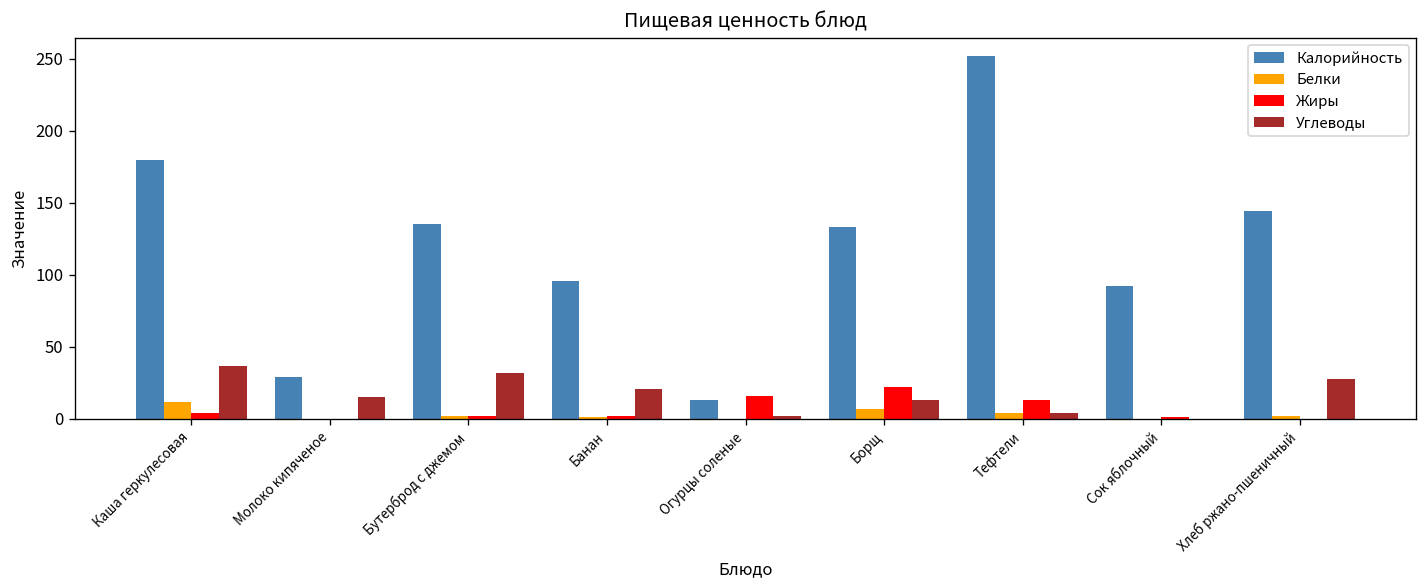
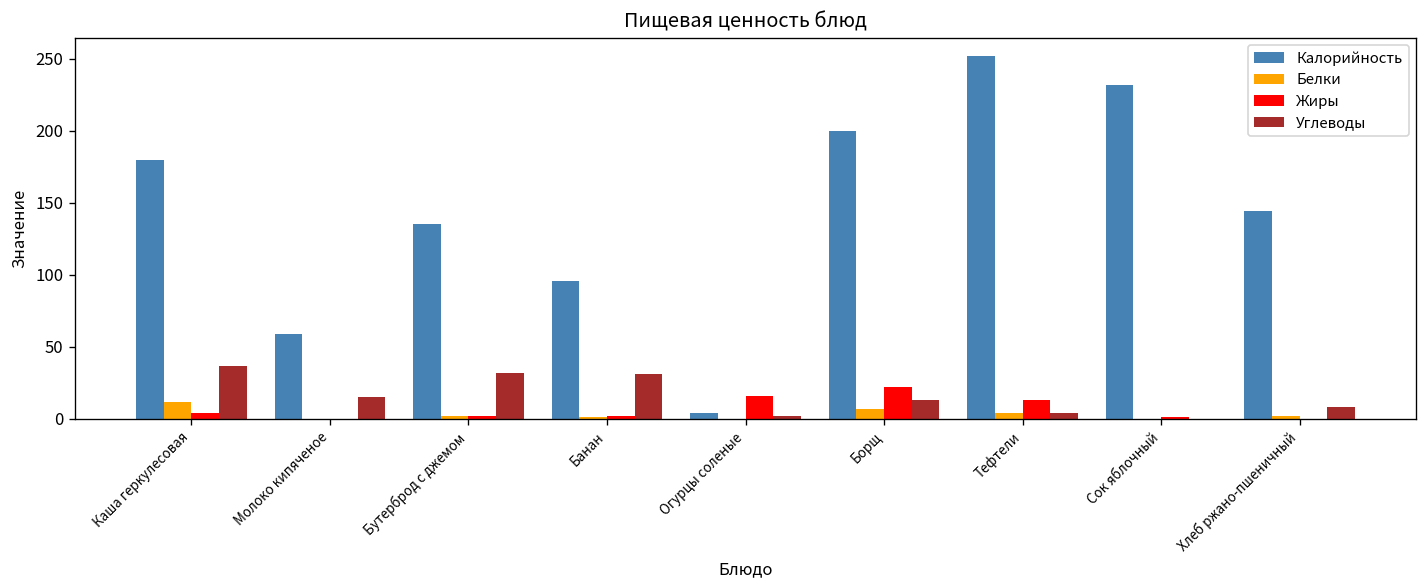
  {
    "Калорийность": {
      "Каша геркулесовая": 180,
-     "Молоко кипяченое": 29,
+     "Молоко кипяченое": 59,
      "Бутерброд с джемом": 135,
      "Банан": 96,
-     "Огурцы соленые": 13,
-     "Борщ": 134,
+     "Огурцы соленые": 4,
+     "Борщ": 200,
      "Тефтели": 252,
-     "Сок яблочный": 92,
+     "Сок яблочный": 232,
      "Хлеб ржано-пшеничный": 144
    },
    "Белки": {
      "Каша геркулесовая": 12,
      "Молоко кипяченое": 0,
      "Огурцы соленые": 0,
      "Борщ": 7,
      "Тефтели": 4,
      "Сок яблочный": 0
    },
    "Жиры": {
      "Каша геркулесовая": 4,
      "Молоко кипяченое": 0,
      "Огурцы соленые": 16,
      "Борщ": 22,
      "Тефтели": 13,
      "Хлеб ржано-пшеничный": 0
    },
    "Углеводы": {
      "Каша геркулесовая": 37,
      "Молоко кипяченое": 15,
      "Бутерброд с джемом": 32,
-     "Банан": 21,
+     "Банан": 31,
      "Борщ": 13,
      "Тефтели": 4,
      "Сок яблочный": 0,
-     "Хлеб ржано-пшеничный": 28
+     "Хлеб ржано-пшеничный": 8
    }
  }
